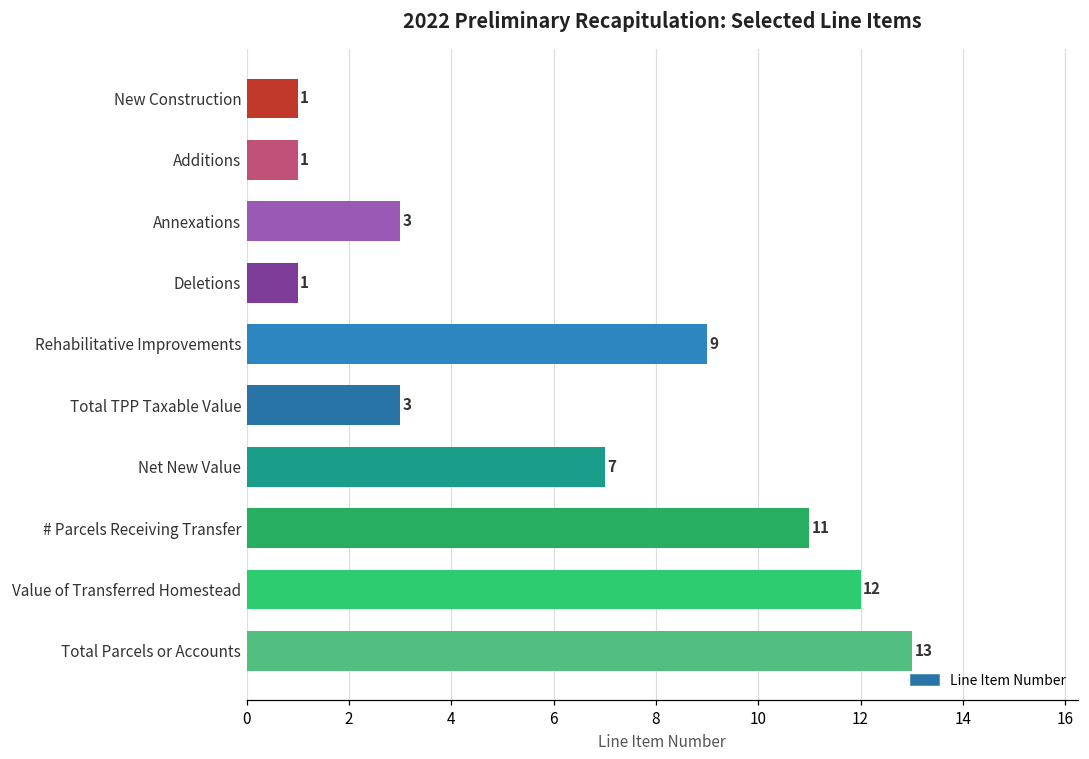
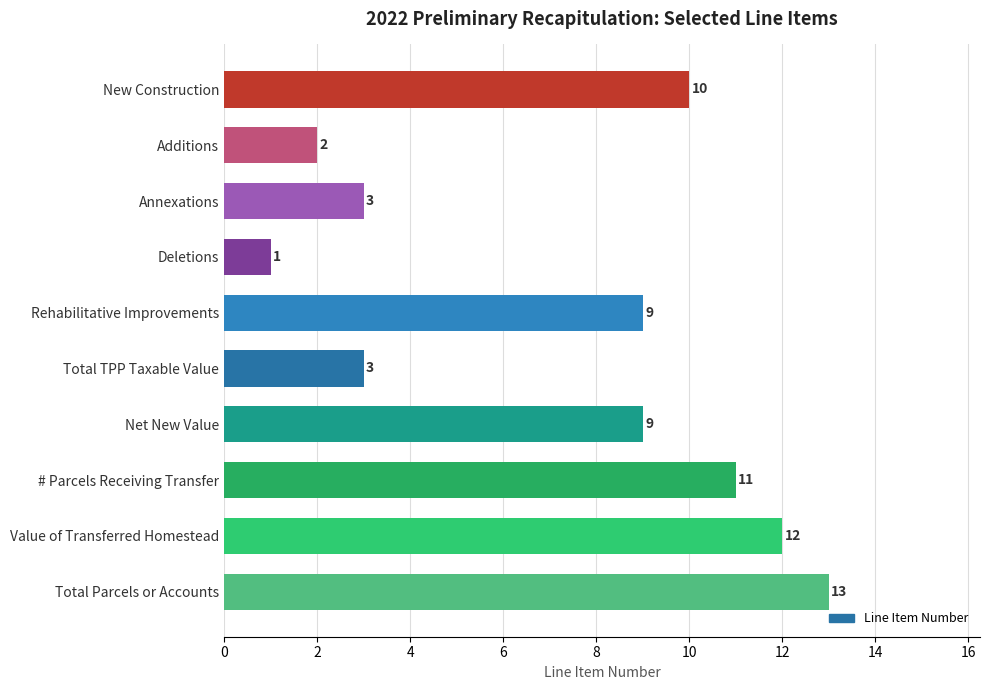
  {
-   "New Construction": 1,
-   "Additions": 1,
+   "New Construction": 10,
+   "Additions": 2,
    "Annexations": 3,
    "Deletions": 1,
    "Rehabilitative Improvements": 9,
    "Total TPP Taxable Value": 3,
-   "Net New Value": 7,
+   "Net New Value": 9,
    "# Parcels Receiving Transfer": 11,
    "Value of Transferred Homestead": 12,
    "Total Parcels or Accounts": 13
  }
